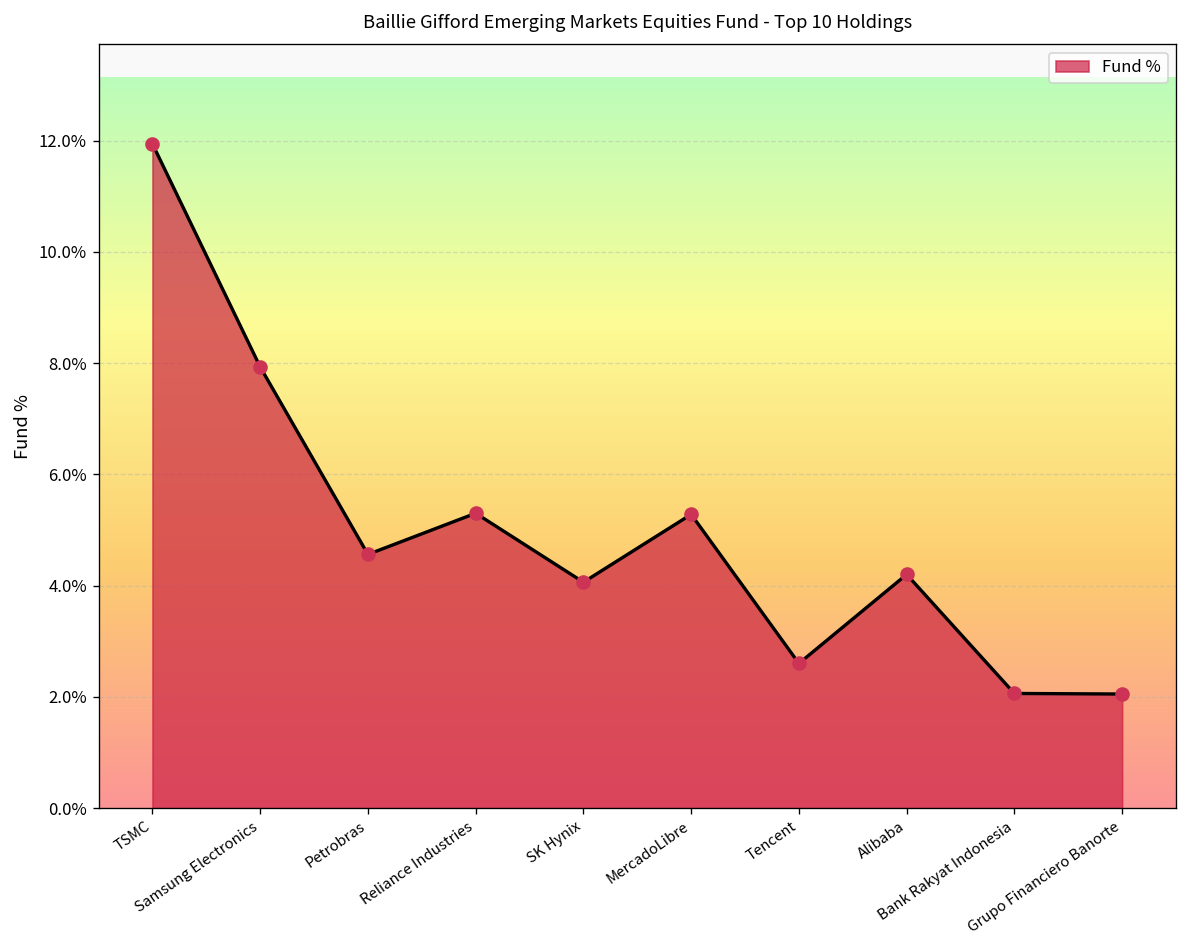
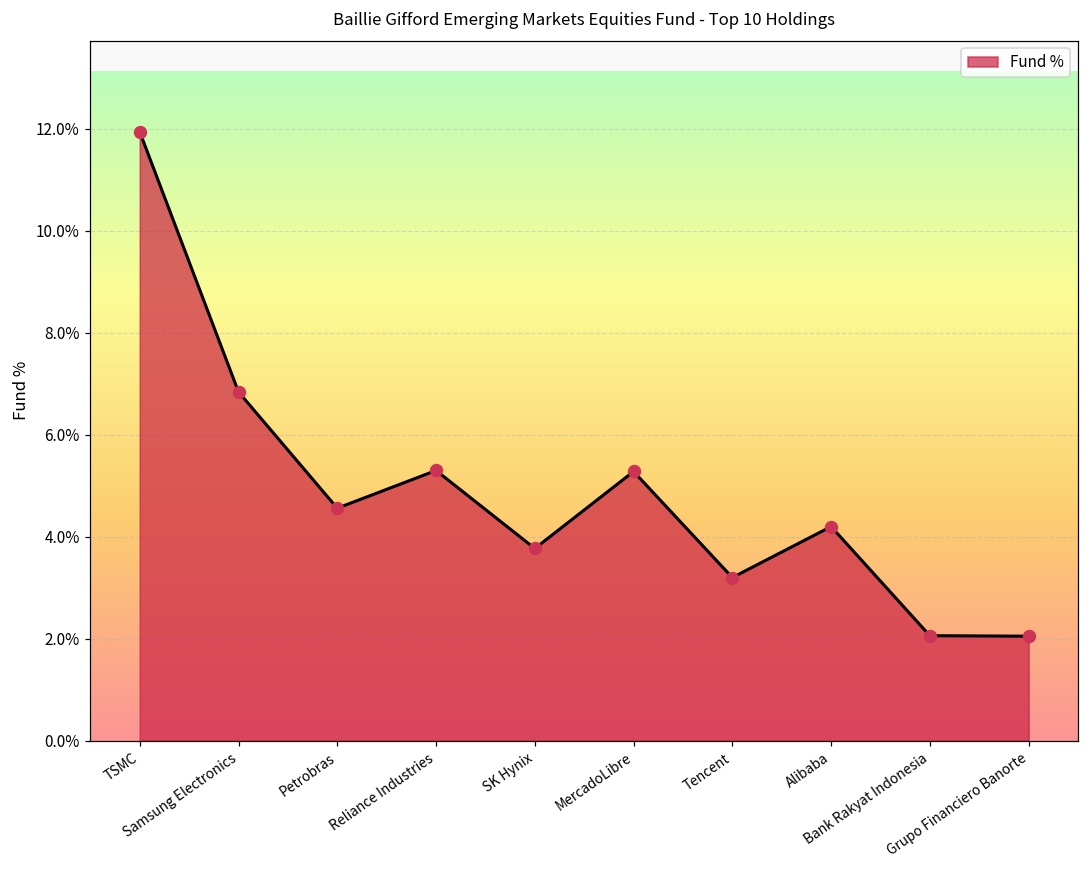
  {
    "TSMC": "11.9%",
-   "Samsung Electronics": "7.9%",
+   "Samsung Electronics": "6.8%",
    "Petrobras": "4.6%",
    "Reliance Industries": "5.3%",
-   "SK Hynix": "4.1%",
+   "SK Hynix": "3.8%",
    "MercadoLibre": "5.3%",
-   "Tencent": "2.6%",
+   "Tencent": "3.2%",
    "Alibaba": "4.2%",
    "Bank Rakyat Indonesia": "2.1%",
    "Grupo Financiero Banorte": "2.1%"
  }
